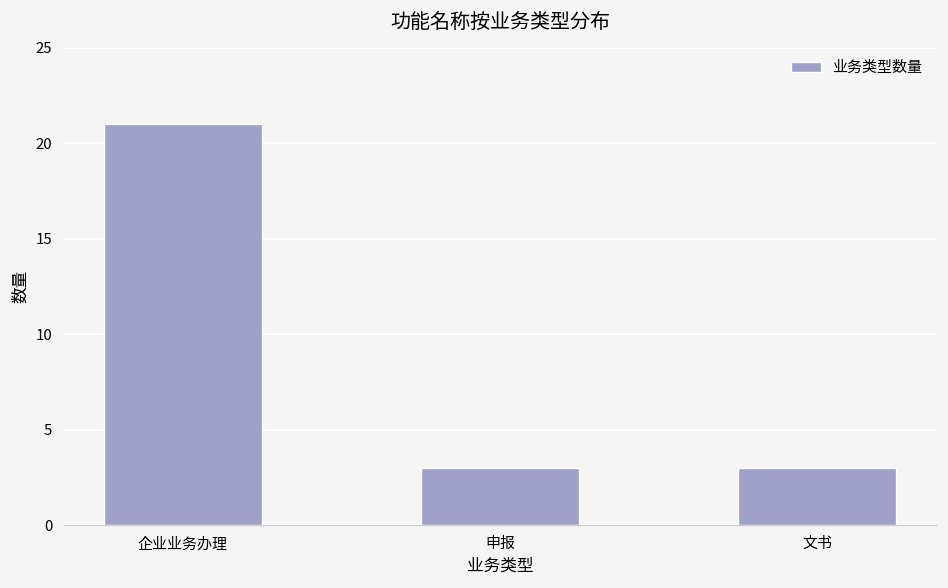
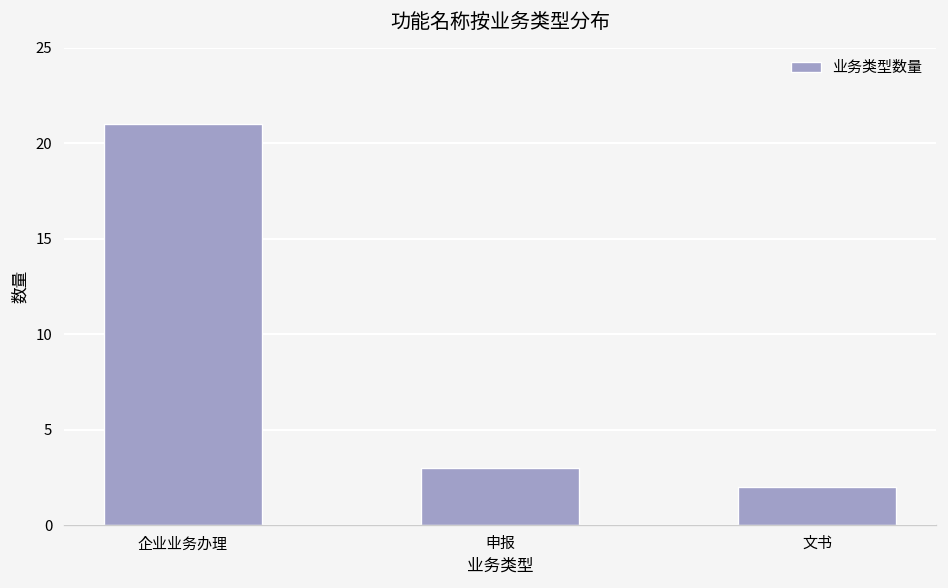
  {
    "企业业务办理": 21,
    "申报": 3,
-   "文书": 3
+   "文书": 2
  }
